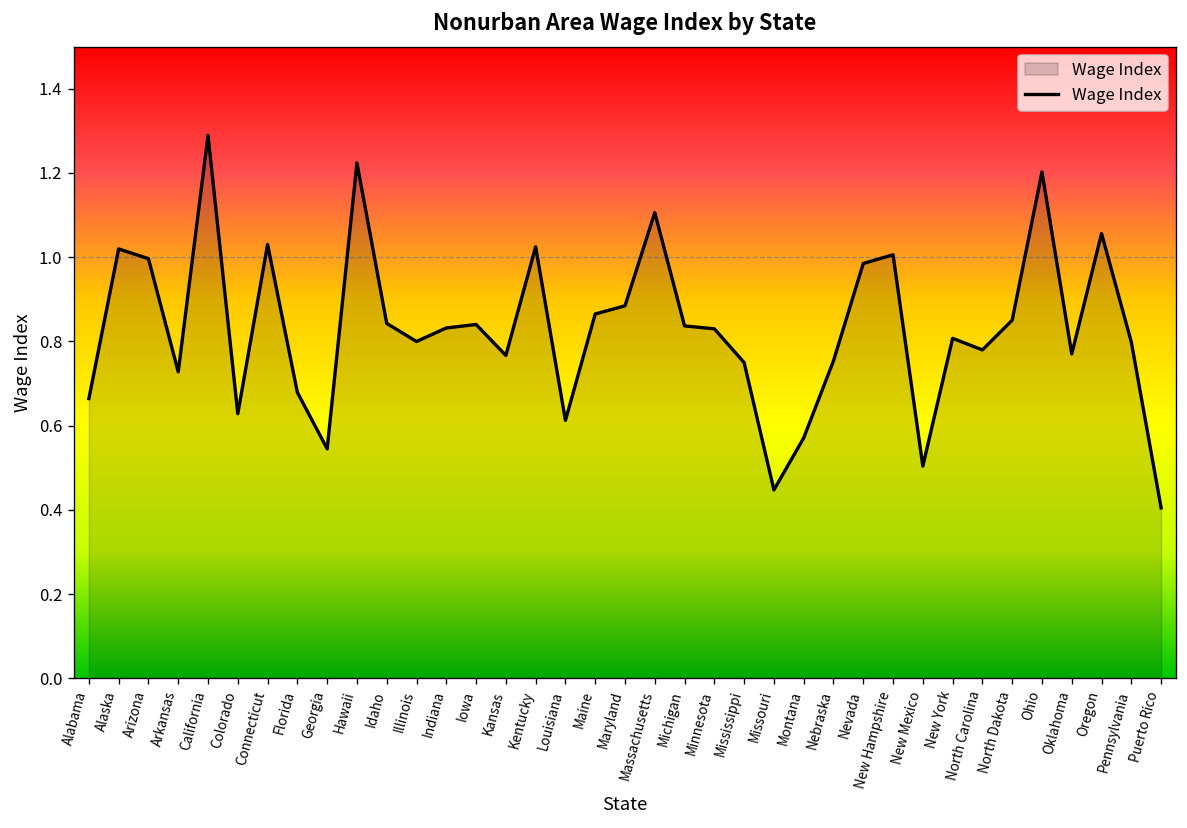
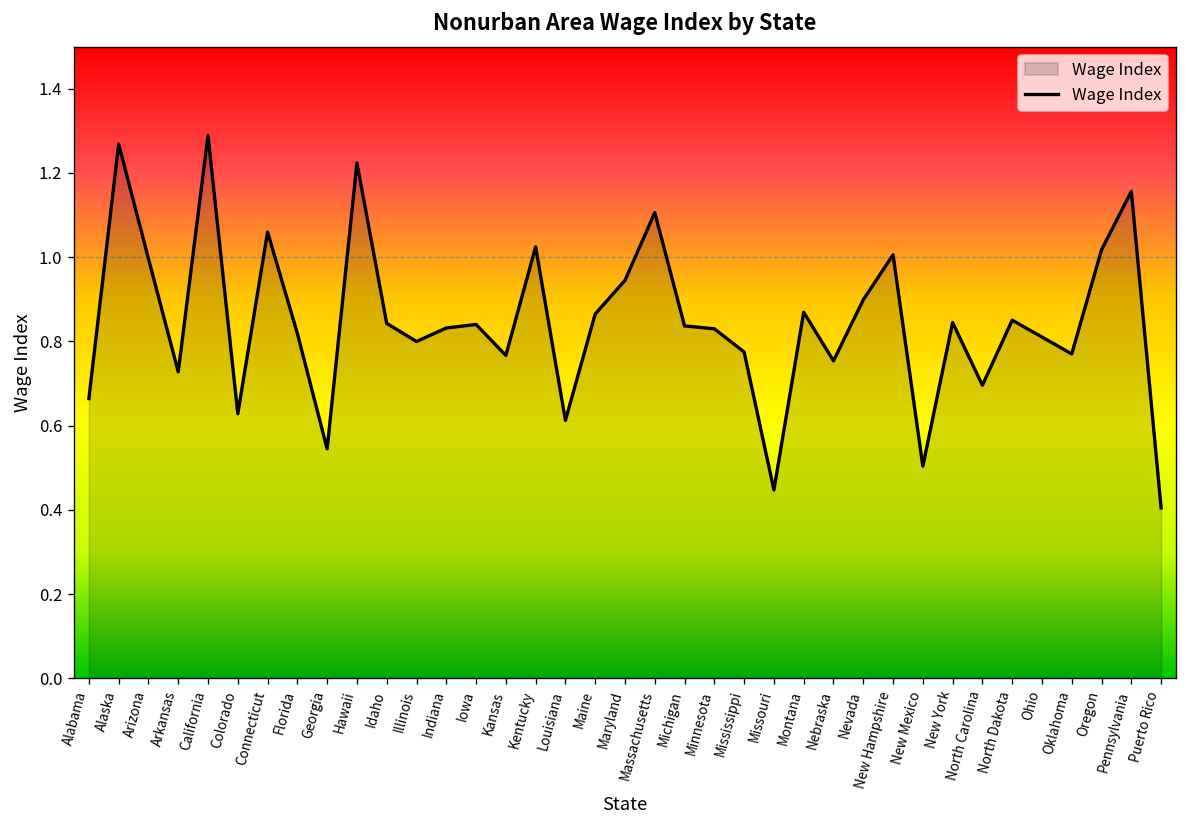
  {
    "Alabama": 0.66,
-   "Alaska": 1.02,
+   "Alaska": 1.27,
    "Arizona": 1.00,
    "Arkansas": 0.73,
    "California": 1.29,
    "Colorado": 0.63,
-   "Connecticut": 1.03,
-   "Florida": 0.68,
+   "Connecticut": 1.06,
+   "Florida": 0.82,
    "Georgia": 0.54,
    "Hawaii": 1.22,
    "Idaho": 0.84,
    "Illinois": 0.80,
    "Indiana": 0.83,
    "Iowa": 0.84,
    "Kansas": 0.77,
    "Kentucky": 1.02,
    "Louisiana": 0.61,
    "Maine": 0.87,
-   "Maryland": 0.88,
+   "Maryland": 0.94,
    "Massachusetts": 1.11,
    "Michigan": 0.84,
    "Minnesota": 0.83,
-   "Mississippi": 0.75,
+   "Mississippi": 0.77,
    "Missouri": 0.45,
-   "Montana": 0.57,
+   "Montana": 0.87,
    "Nebraska": 0.75,
-   "Nevada": 0.99,
+   "Nevada": 0.90,
    "New Hampshire": 1.01,
    "New Mexico": 0.50,
-   "New York": 0.81,
-   "North Carolina": 0.78,
+   "New York": 0.84,
+   "North Carolina": 0.70,
    "North Dakota": 0.85,
-   "Ohio": 1.20,
+   "Ohio": 0.81,
    "Oklahoma": 0.77,
-   "Oregon": 1.06,
-   "Pennsylvania": 0.80,
+   "Oregon": 1.02,
+   "Pennsylvania": 1.16,
    "Puerto Rico": 0.40
  }
